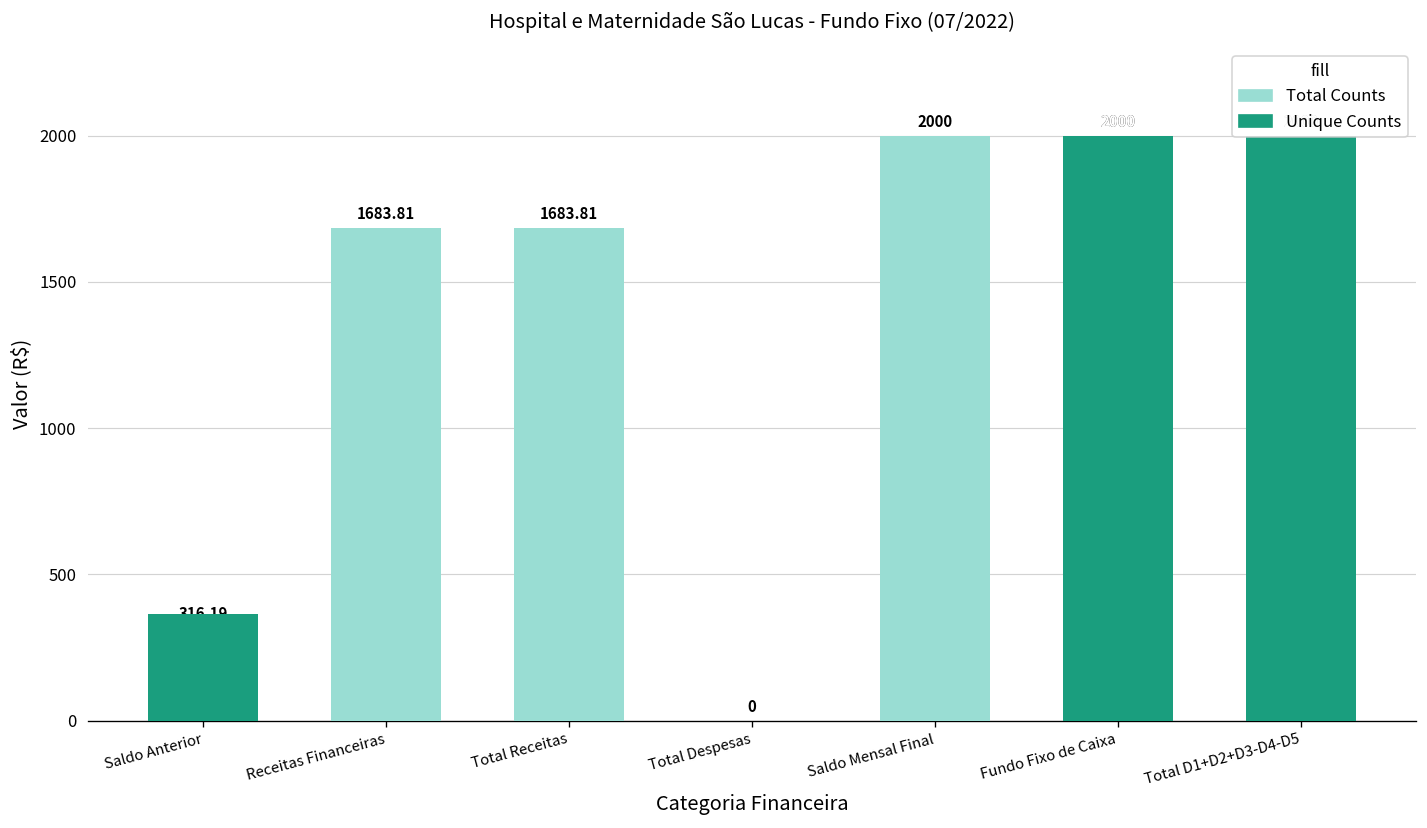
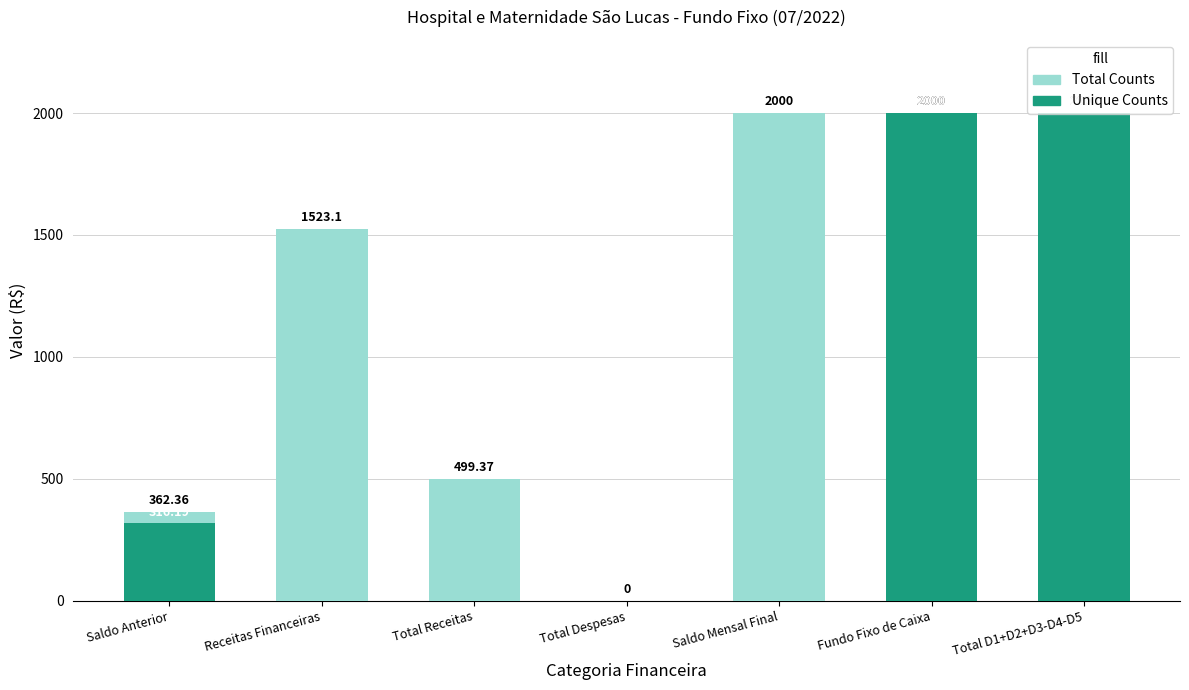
  {
    "Total Counts": {
-     "Saldo Anterior": 316.19,
-     "Receitas Financeiras": 1683.81,
-     "Total Receitas": 1683.81,
+     "Saldo Anterior": 362.36,
+     "Receitas Financeiras": 1523.1,
+     "Total Receitas": 499.37,
      "Total Despesas": 0,
      "Saldo Mensal Final": 2000,
      "Fundo Fixo de Caixa": 2000
    },
    "Unique Counts": {
-     "Saldo Anterior": 370,
+     "Saldo Anterior": 320,
      "Receitas Financeiras": 0,
      "Total Receitas": 0,
      "Saldo Mensal Final": 0
    }
  }
